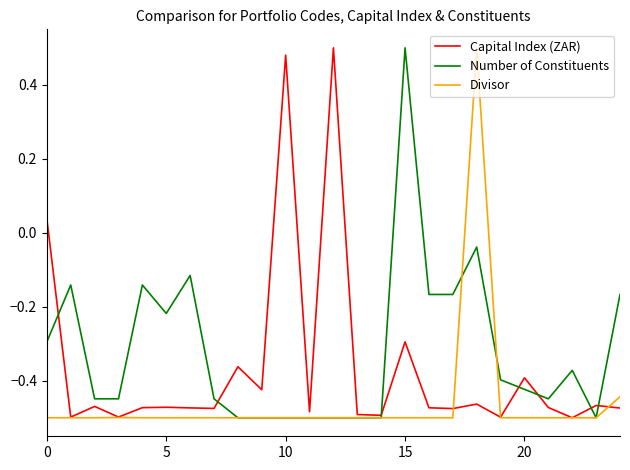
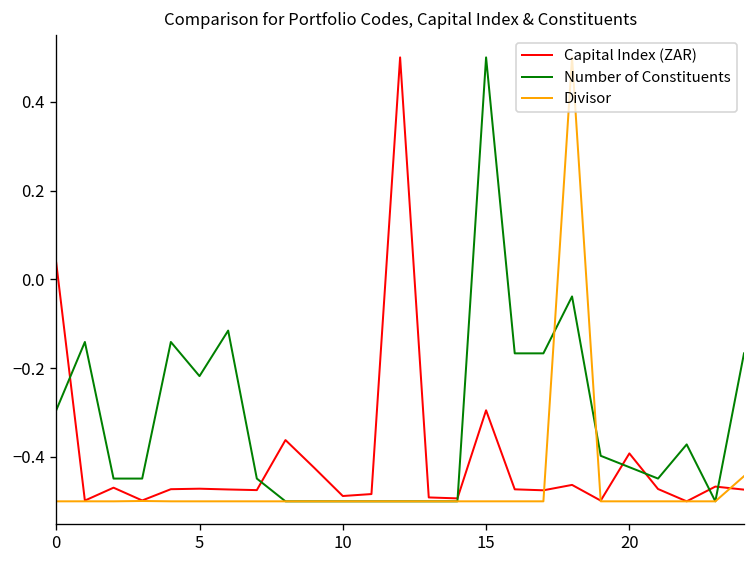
  {
    "Capital Index (ZAR)": {
      "0": 0.04,
      "5": -0.47,
-     "10": 0.48,
+     "10": -0.49,
      "15": -0.29,
      "20": -0.39
    },
    "Number of Constituents": {
      "0": -0.29,
      "5": -0.22,
      "15": 0.50,
      "20": -0.42
    },
    "Divisor": {
      "0": -0.50,
      "5": -0.50,
      "15": -0.50,
      "20": -0.50
    }
  }
